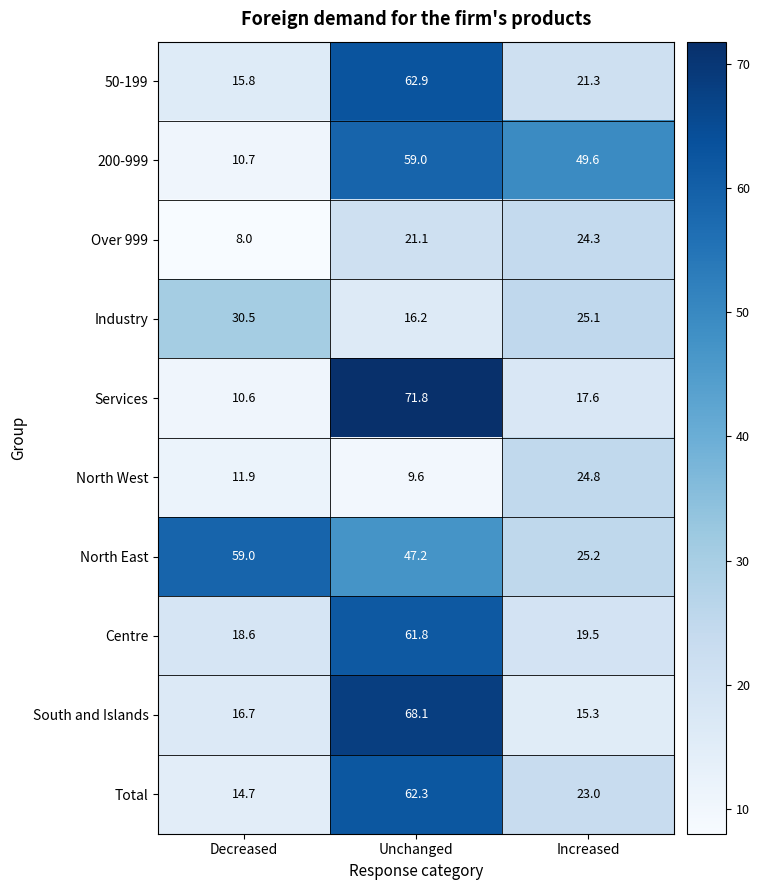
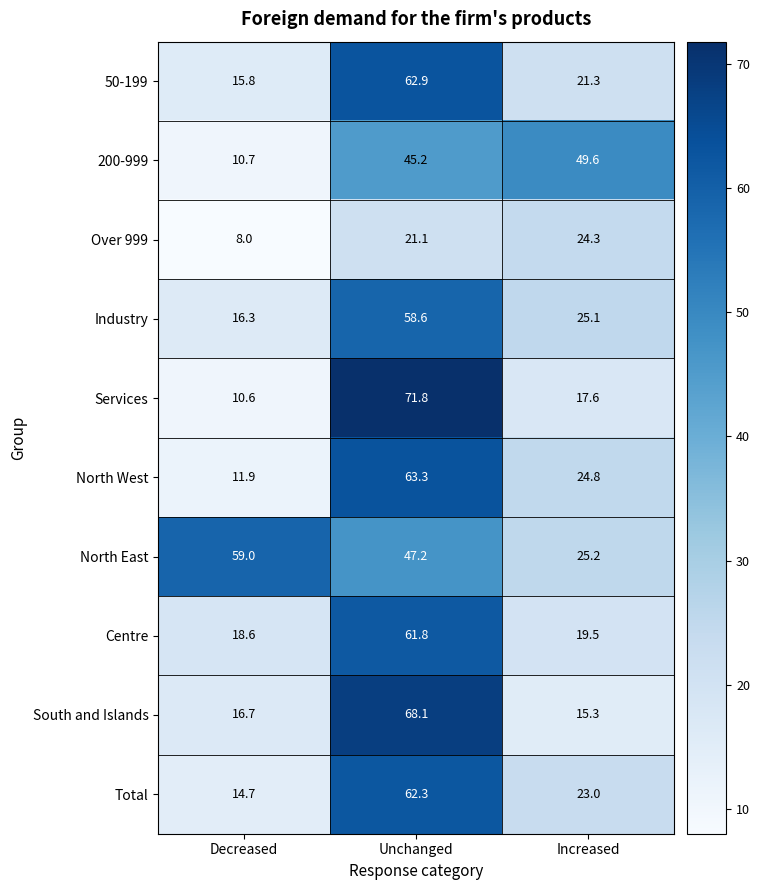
  {
    "50-199": {
      "Decreased": 15.8,
      "Unchanged": 62.9,
      "Increased": 21.3
    },
    "200-999": {
      "Decreased": 10.7,
-     "Unchanged": 59.0,
+     "Unchanged": 45.2,
      "Increased": 49.6
    },
    "Over 999": {
      "Decreased": 8.0,
      "Unchanged": 21.1,
      "Increased": 24.3
    },
    "Industry": {
-     "Decreased": 30.5,
-     "Unchanged": 16.2,
+     "Decreased": 16.3,
+     "Unchanged": 58.6,
      "Increased": 25.1
    },
    "Services": {
      "Decreased": 10.6,
      "Unchanged": 71.8,
      "Increased": 17.6
    },
    "North West": {
      "Decreased": 11.9,
-     "Unchanged": 9.6,
+     "Unchanged": 63.3,
      "Increased": 24.8
    },
    "North East": {
      "Decreased": 59.0,
      "Unchanged": 47.2,
      "Increased": 25.2
    },
    "Centre": {
      "Decreased": 18.6,
      "Unchanged": 61.8,
      "Increased": 19.5
    },
    "South and Islands": {
      "Decreased": 16.7,
      "Unchanged": 68.1,
      "Increased": 15.3
    },
    "Total": {
      "Decreased": 14.7,
      "Unchanged": 62.3,
      "Increased": 23.0
    }
  }
